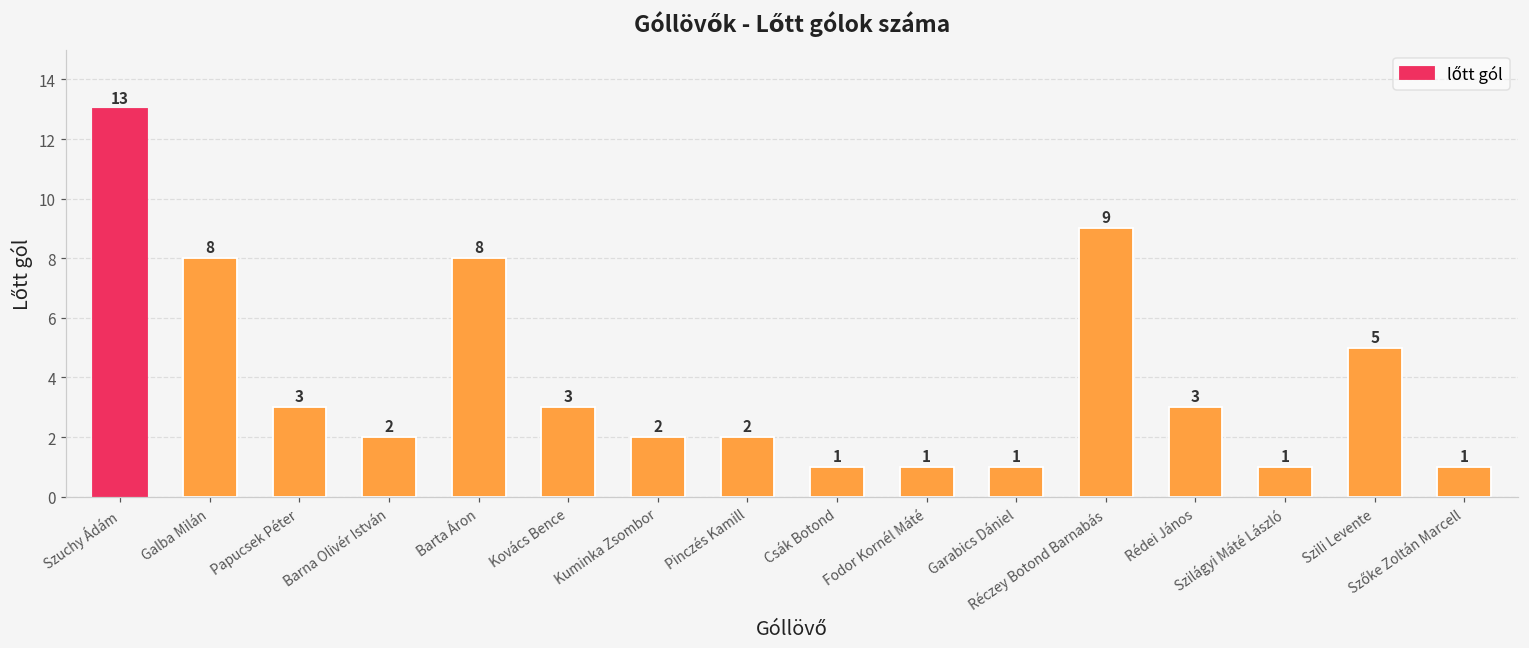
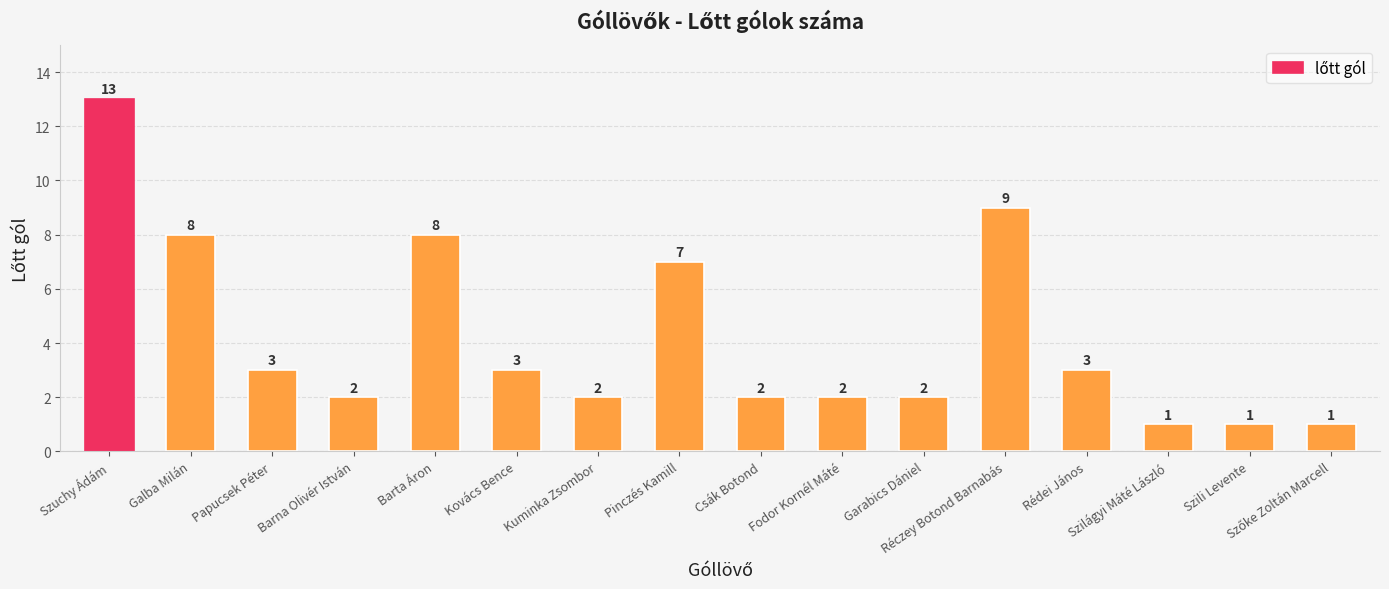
  {
    "Szuchy Ádám": 13,
    "Galba Milán": 8,
    "Papucsek Péter": 3,
    "Barna Olivér István": 2,
    "Barta Áron": 8,
    "Kovács Bence": 3,
    "Kuminka Zsombor": 2,
-   "Pinczés Kamill": 2,
-   "Csák Botond": 1,
-   "Fodor Kornél Máté": 1,
-   "Garabics Dániel": 1,
+   "Pinczés Kamill": 7,
+   "Csák Botond": 2,
+   "Fodor Kornél Máté": 2,
+   "Garabics Dániel": 2,
    "Réczey Botond Barnabás": 9,
    "Rédei János": 3,
    "Szilágyi Máté László": 1,
-   "Szili Levente": 5,
+   "Szili Levente": 1,
    "Szőke Zoltán Marcell": 1
  }
